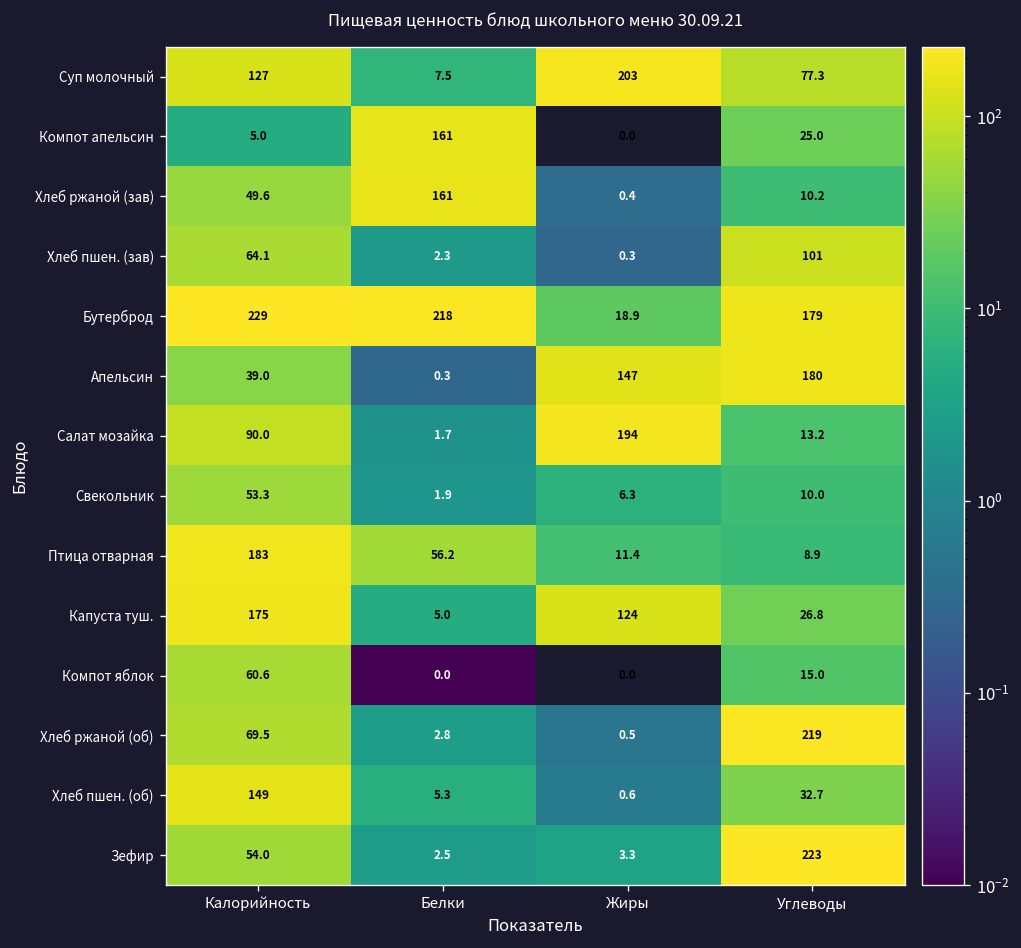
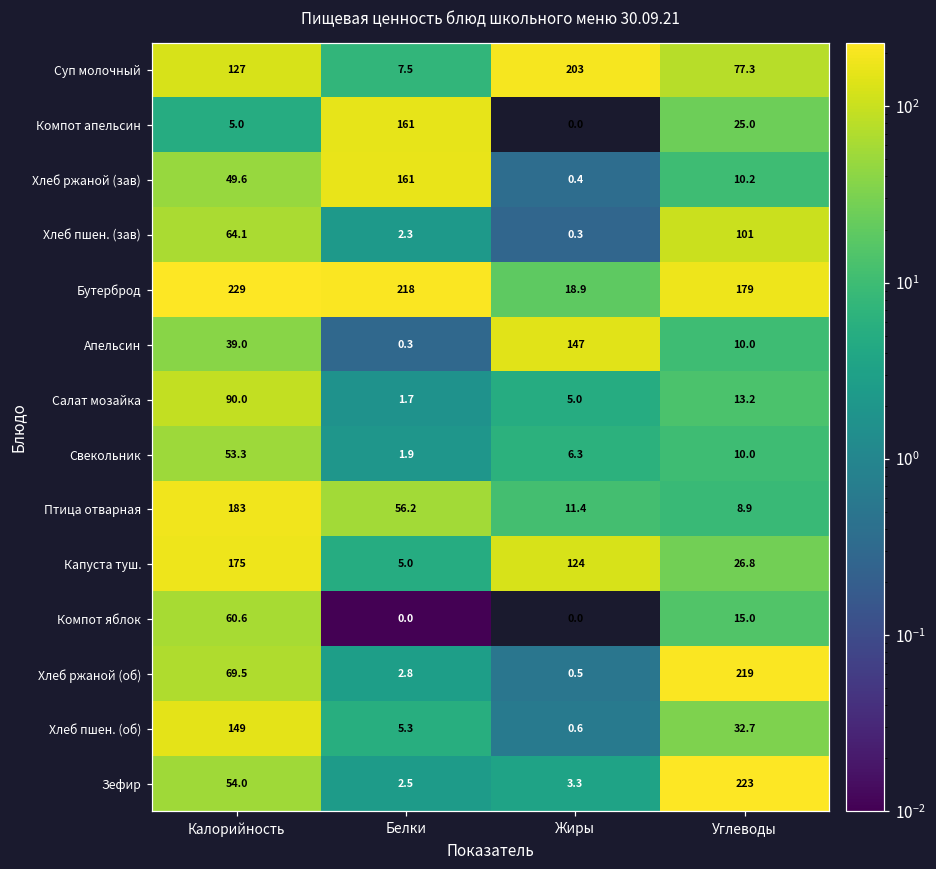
  {
    "Суп молочный": {
      "Калорийность": 127,
      "Белки": 7.5,
      "Жиры": 203,
      "Углеводы": 77.3
    },
    "Компот апельсин": {
      "Калорийность": 5.0,
      "Белки": 161,
      "Углеводы": 25.0
    },
    "Хлеб ржаной (зав)": {
      "Калорийность": 49.6,
      "Белки": 161,
      "Жиры": 0.4,
      "Углеводы": 10.2
    },
    "Хлеб пшен. (зав)": {
      "Калорийность": 64.1,
      "Белки": 2.3,
      "Жиры": 0.3,
      "Углеводы": 101
    },
    "Бутерброд": {
      "Калорийность": 229,
      "Белки": 218,
      "Жиры": 18.9,
      "Углеводы": 179
    },
    "Апельсин": {
      "Калорийность": 39.0,
      "Белки": 0.3,
      "Жиры": 147,
-     "Углеводы": 180
+     "Углеводы": 10.0
    },
    "Салат мозайка": {
      "Калорийность": 90.0,
      "Белки": 1.7,
-     "Жиры": 194,
+     "Жиры": 5.0,
      "Углеводы": 13.2
    },
    "Свекольник": {
      "Калорийность": 53.3,
      "Белки": 1.9,
      "Жиры": 6.3,
      "Углеводы": 10.0
    },
    "Птица отварная": {
      "Калорийность": 183,
      "Белки": 56.2,
      "Жиры": 11.4,
      "Углеводы": 8.9
    },
    "Капуста туш.": {
      "Калорийность": 175,
      "Белки": 5.0,
      "Жиры": 124,
      "Углеводы": 26.8
    },
    "Компот яблок": {
      "Калорийность": 60.6,
      "Белки": 0.0,
      "Углеводы": 15.0
    },
    "Хлеб ржаной (об)": {
      "Калорийность": 69.5,
      "Белки": 2.8,
      "Жиры": 0.5,
      "Углеводы": 219
    },
    "Хлеб пшен. (об)": {
      "Калорийность": 149,
      "Белки": 5.3,
      "Жиры": 0.6,
      "Углеводы": 32.7
    },
    "Зефир": {
      "Калорийность": 54.0,
      "Белки": 2.5,
      "Жиры": 3.3,
      "Углеводы": 223
    }
  }
